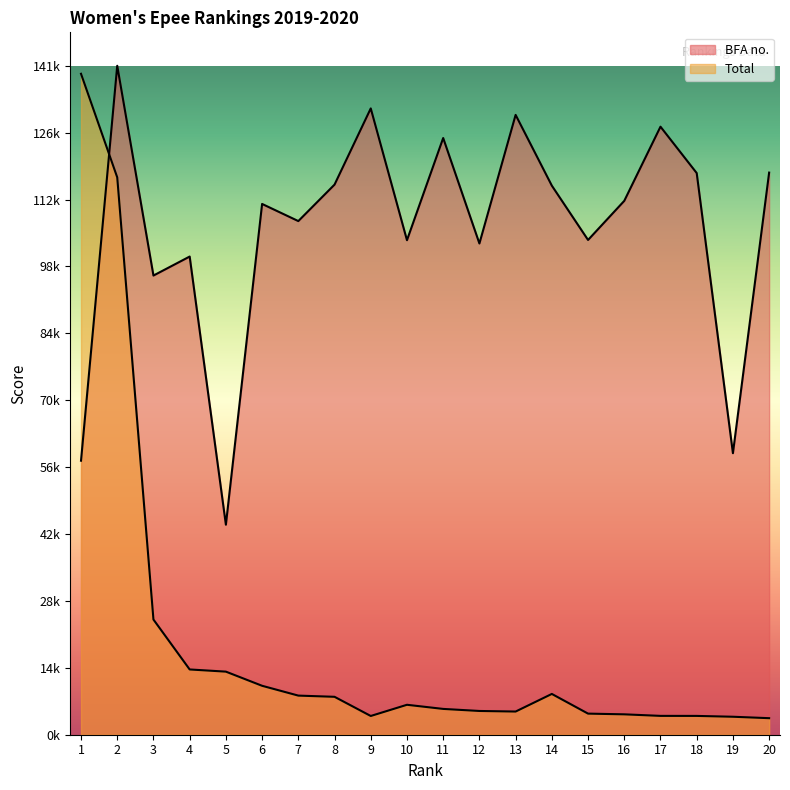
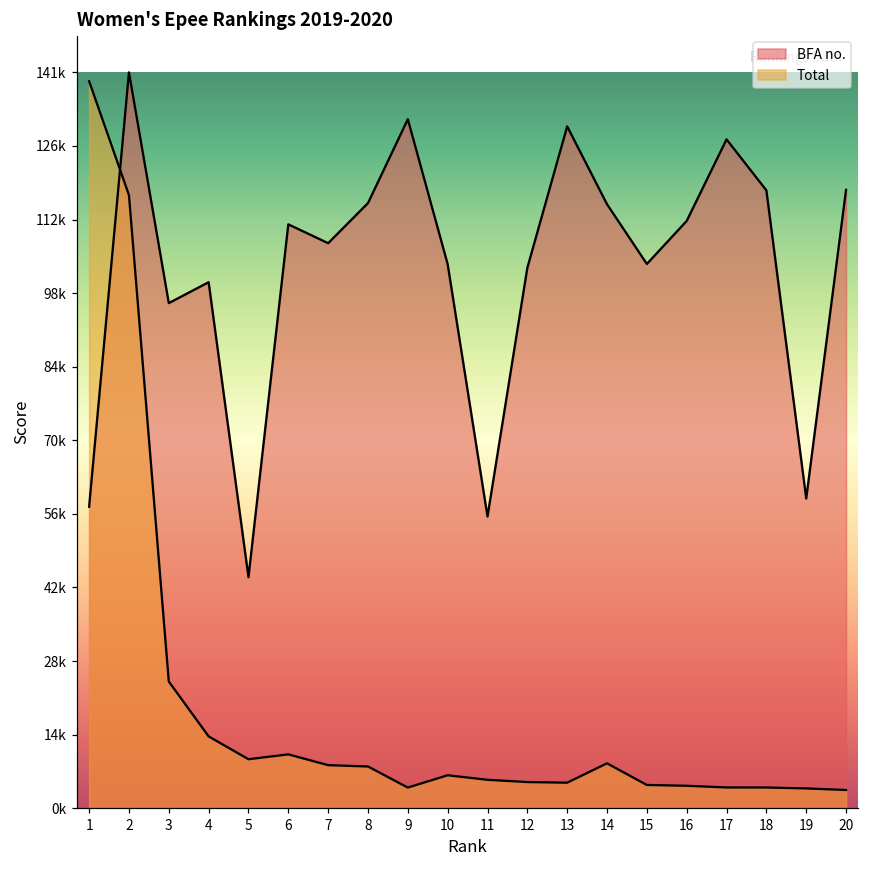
  {
    "BFA no.": {
      "1": 58000,
      "2": 141000,
      "3": 96000,
      "4": 100000,
      "5": 44000,
      "6": 112000,
      "7": 108000,
      "8": 116000,
      "9": 132000,
      "10": 104000,
-     "11": 125000,
+     "11": 56000,
      "12": 103000,
      "13": 130000,
      "14": 115000,
      "15": 104000,
      "16": 112000,
      "17": 128000,
      "18": 118000,
      "19": 59000,
      "20": 118000
    },
    "Total": {
      "1": 139000,
      "2": 117000,
      "3": 24000,
      "4": 14000,
-     "5": 13000,
+     "5": 9000,
      "6": 10000,
      "7": 8000,
      "8": 8000,
      "9": 4000,
      "10": 6000,
      "11": 5000,
      "12": 5000,
      "13": 5000,
      "14": 9000,
      "15": 4000,
      "16": 4000,
      "17": 4000,
      "18": 4000,
      "19": 4000,
      "20": 3000
    }
  }
